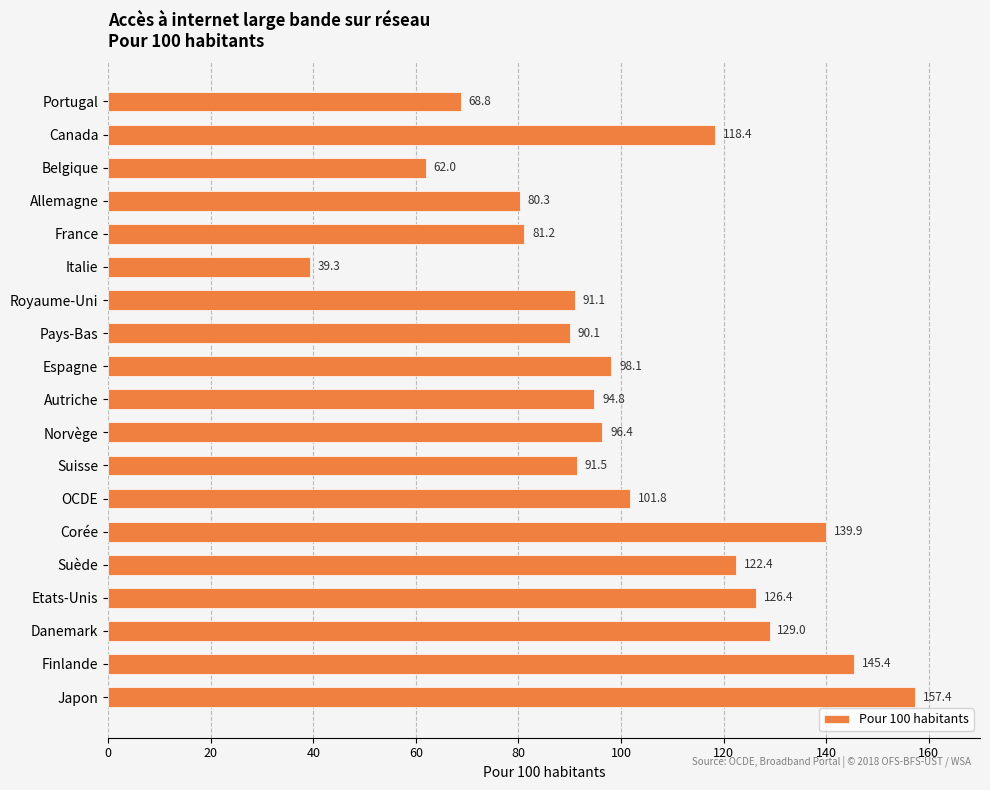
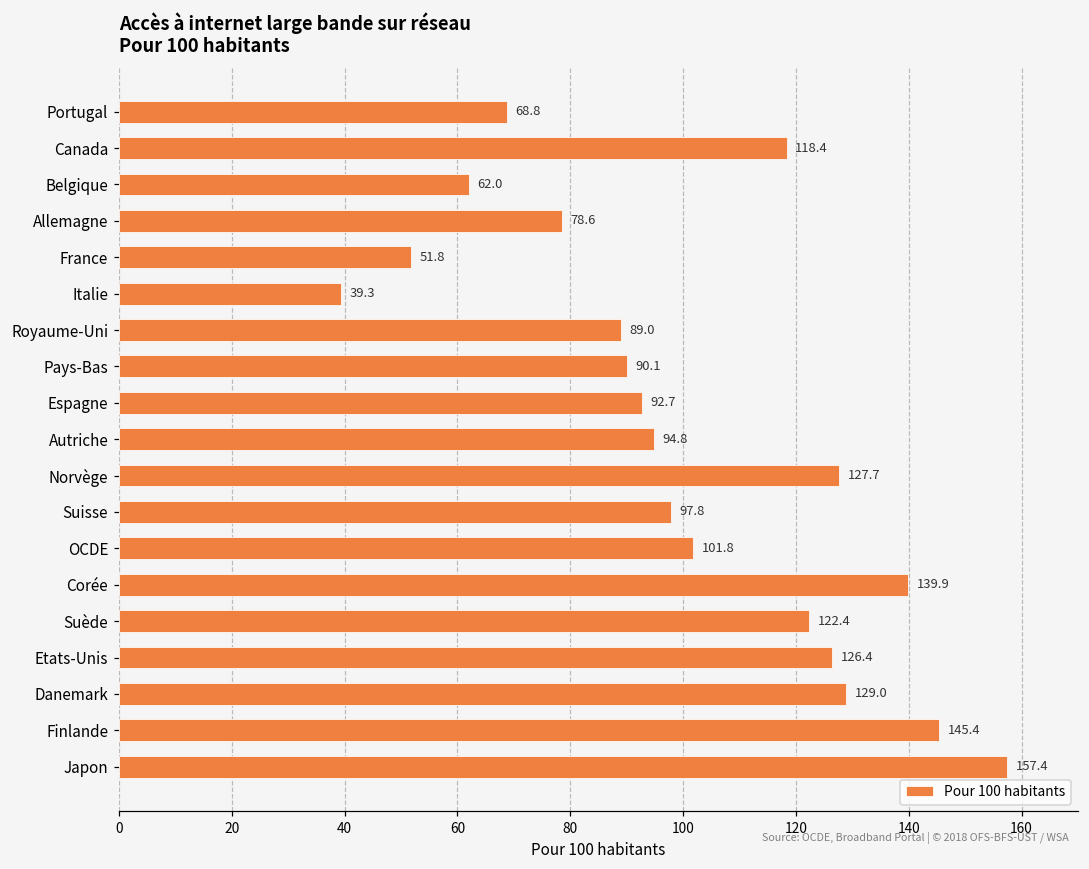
  {
    "Portugal": 68.8,
    "Canada": 118.4,
    "Belgique": 62.0,
-   "Allemagne": 80.3,
-   "France": 81.2,
+   "Allemagne": 78.6,
+   "France": 51.8,
    "Italie": 39.3,
-   "Royaume-Uni": 91.1,
+   "Royaume-Uni": 89.0,
    "Pays-Bas": 90.1,
-   "Espagne": 98.1,
+   "Espagne": 92.7,
    "Autriche": 94.8,
-   "Norvège": 96.4,
-   "Suisse": 91.5,
+   "Norvège": 127.7,
+   "Suisse": 97.8,
    "OCDE": 101.8,
    "Corée": 139.9,
    "Suède": 122.4,
    "Etats-Unis": 126.4,
    "Danemark": 129.0,
    "Finlande": 145.4,
    "Japon": 157.4
  }
